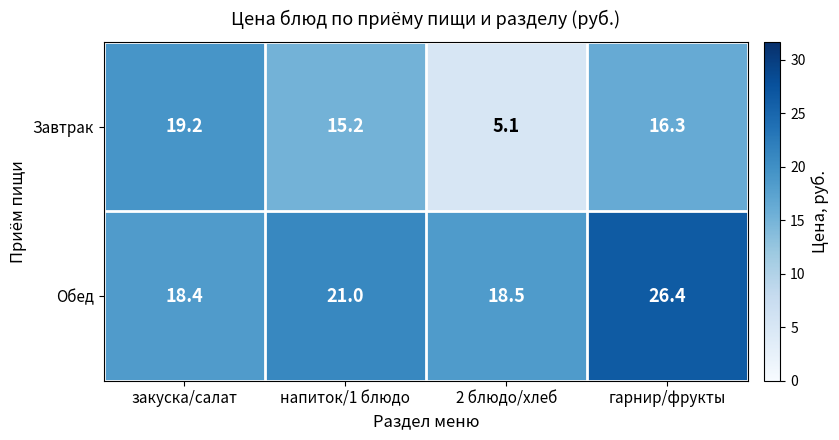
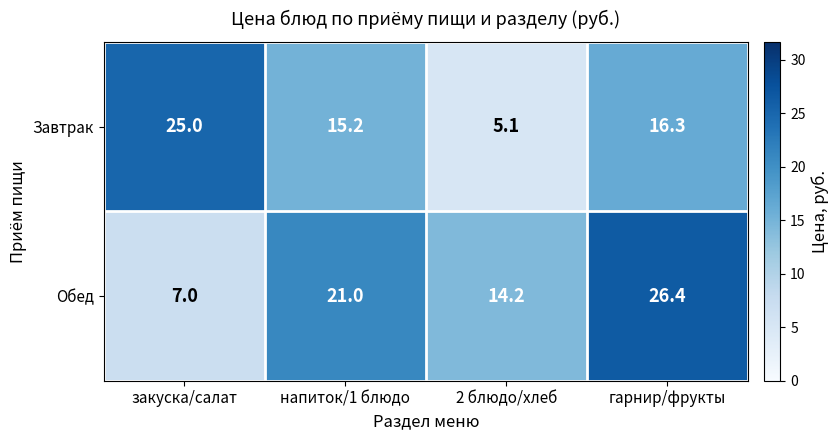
  {
    "Завтрак": {
-     "закуска/салат": 19.2,
+     "закуска/салат": 25.0,
      "напиток/1 блюдо": 15.2,
      "2 блюдо/хлеб": 5.1,
      "гарнир/фрукты": 16.3
    },
    "Обед": {
-     "закуска/салат": 18.4,
+     "закуска/салат": 7.0,
      "напиток/1 блюдо": 21.0,
-     "2 блюдо/хлеб": 18.5,
+     "2 блюдо/хлеб": 14.2,
      "гарнир/фрукты": 26.4
    }
  }
